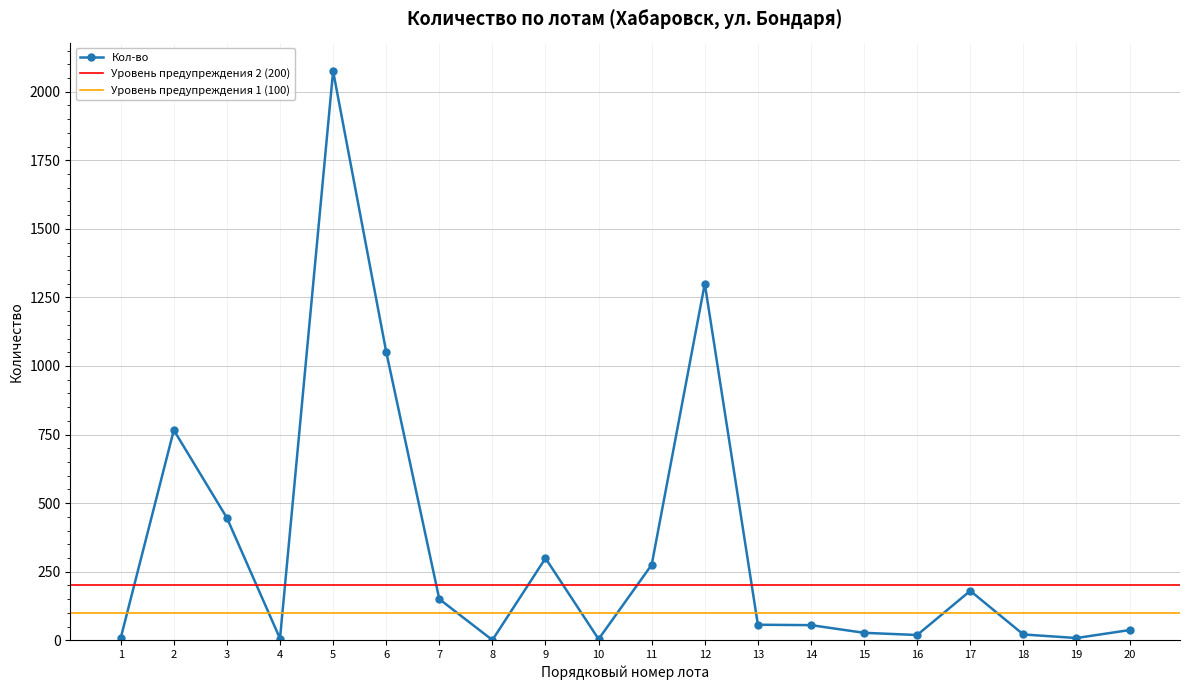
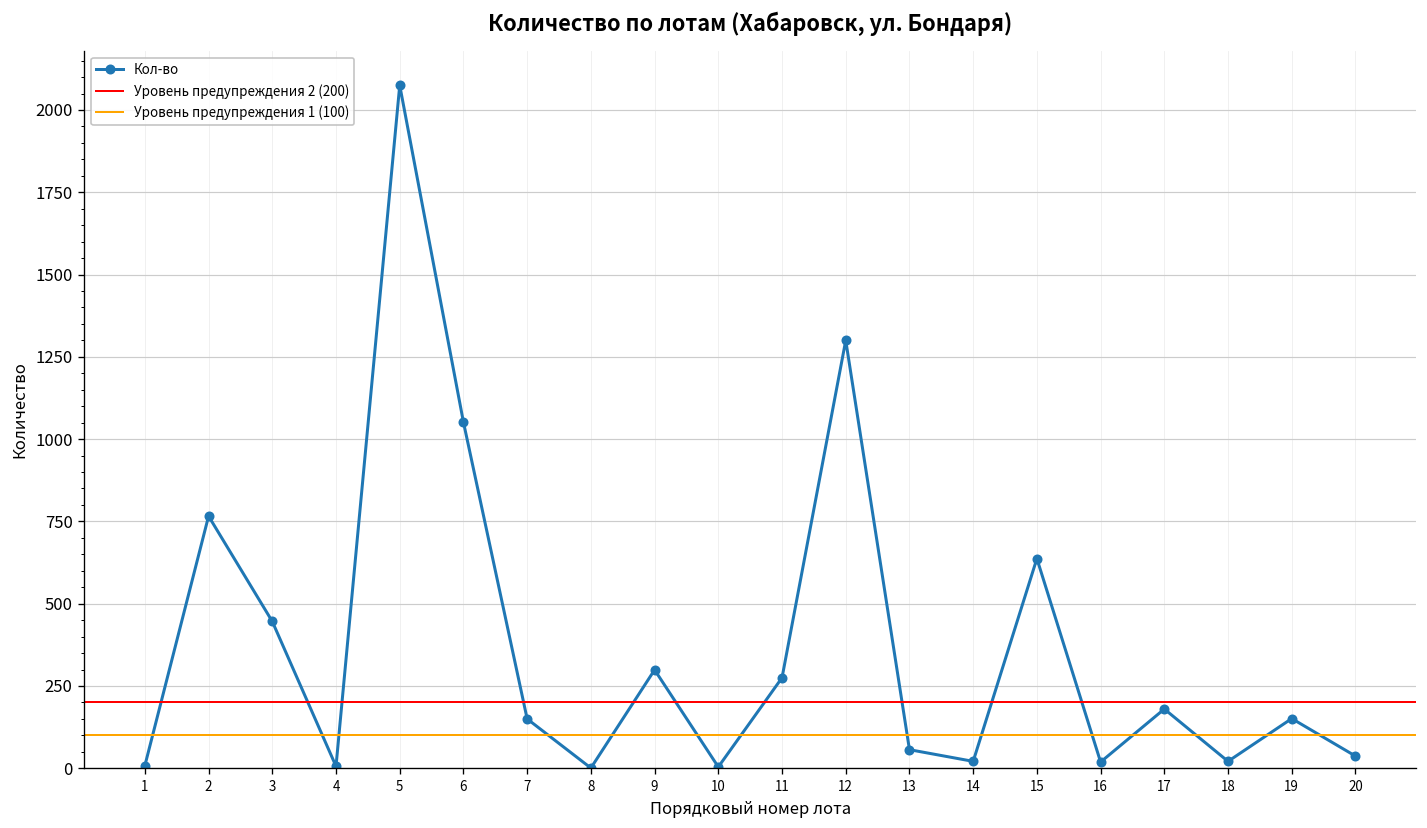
  {
    "1": 10,
    "2": 770,
    "3": 450,
    "4": 10,
    "5": 2080,
    "6": 1050,
    "7": 150,
    "8": 0,
    "9": 300,
    "10": 0,
    "11": 280,
    "12": 1300,
    "13": 60,
-   "14": 60,
-   "15": 30,
+   "14": 20,
+   "15": 640,
    "16": 20,
    "17": 180,
    "18": 20,
-   "19": 10,
+   "19": 150,
    "20": 40
  }
